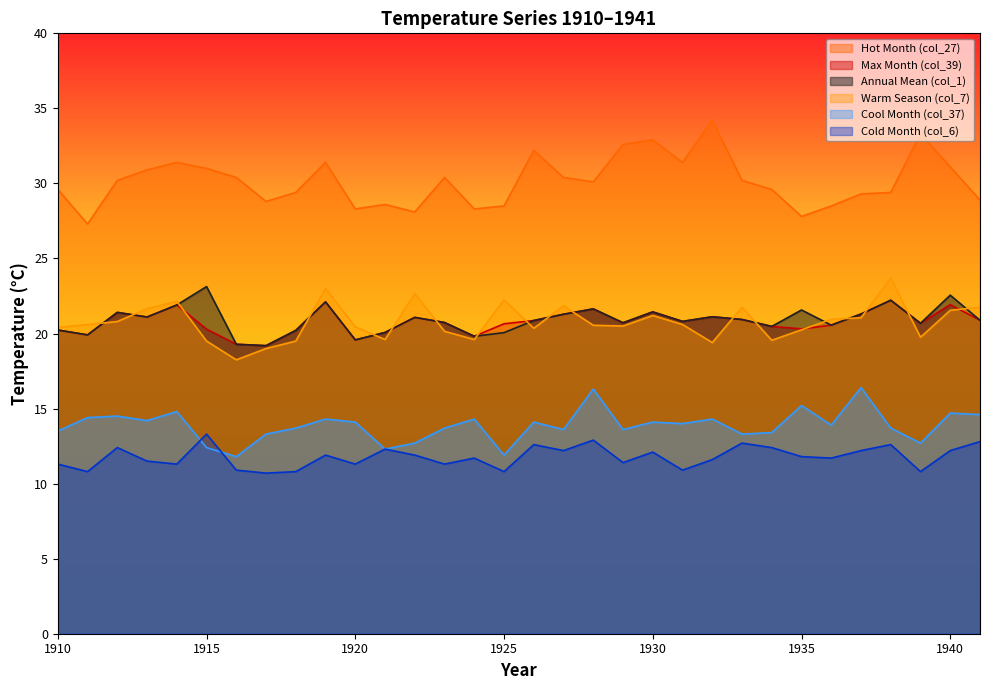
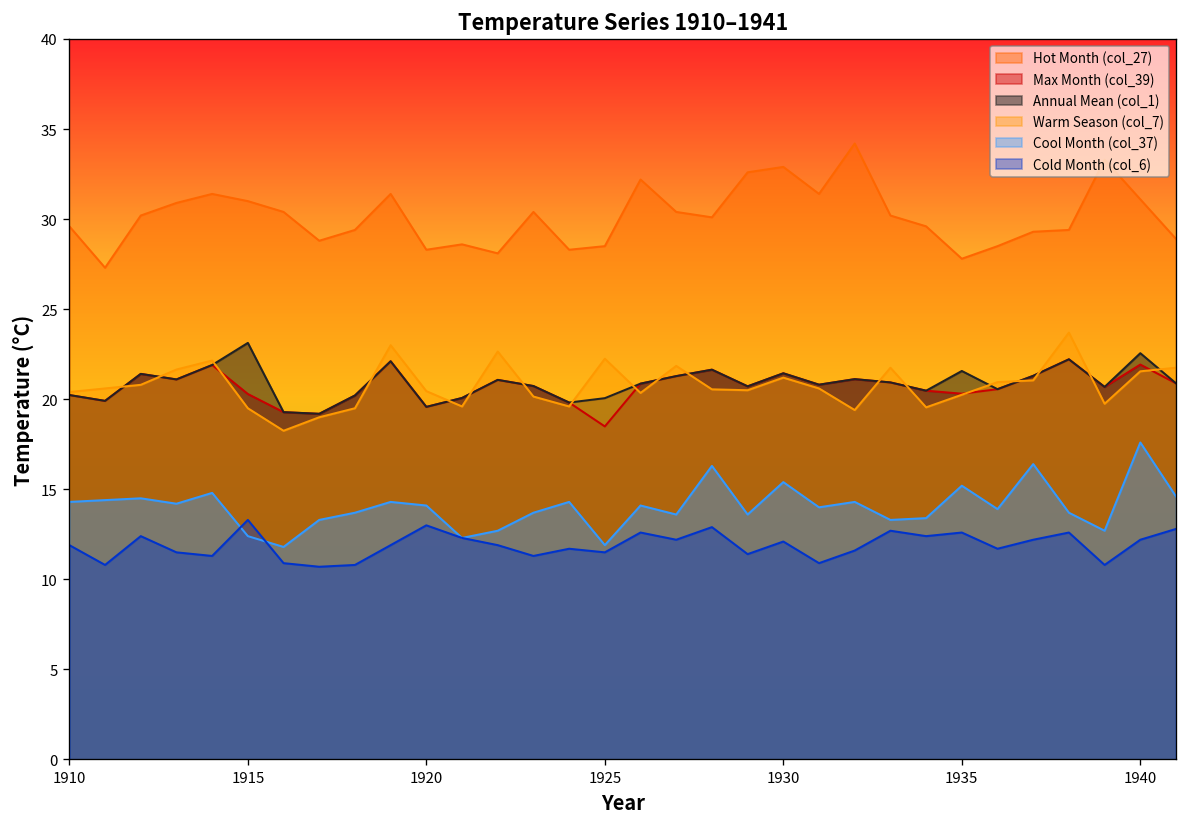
  {
    "Max Month (col_39)": {
      "1915": 20.3,
-     "1925": 20.7,
+     "1925": 18.5,
      "1940": 21.9
    },
    "Annual Mean (col_1)": {
      "1915": 23.1,
      "1925": 20.1,
      "1935": 21.6,
      "1940": 22.6
    },
    "Cool Month (col_37)": {
-     "1910": 13.5,
+     "1910": 14.3,
      "1915": 12.4,
      "1920": 14.1,
      "1925": 11.9,
-     "1930": 14.1,
+     "1930": 15.4,
      "1935": 15.2,
-     "1940": 14.7
+     "1940": 17.6
    },
    "Cold Month (col_6)": {
-     "1910": 11.3,
+     "1910": 11.9,
      "1915": 13.3,
-     "1920": 11.3,
-     "1925": 10.8,
+     "1920": 13.0,
+     "1925": 11.5,
      "1930": 12.1,
-     "1935": 11.8,
+     "1935": 12.6,
      "1940": 12.2
    }
  }
